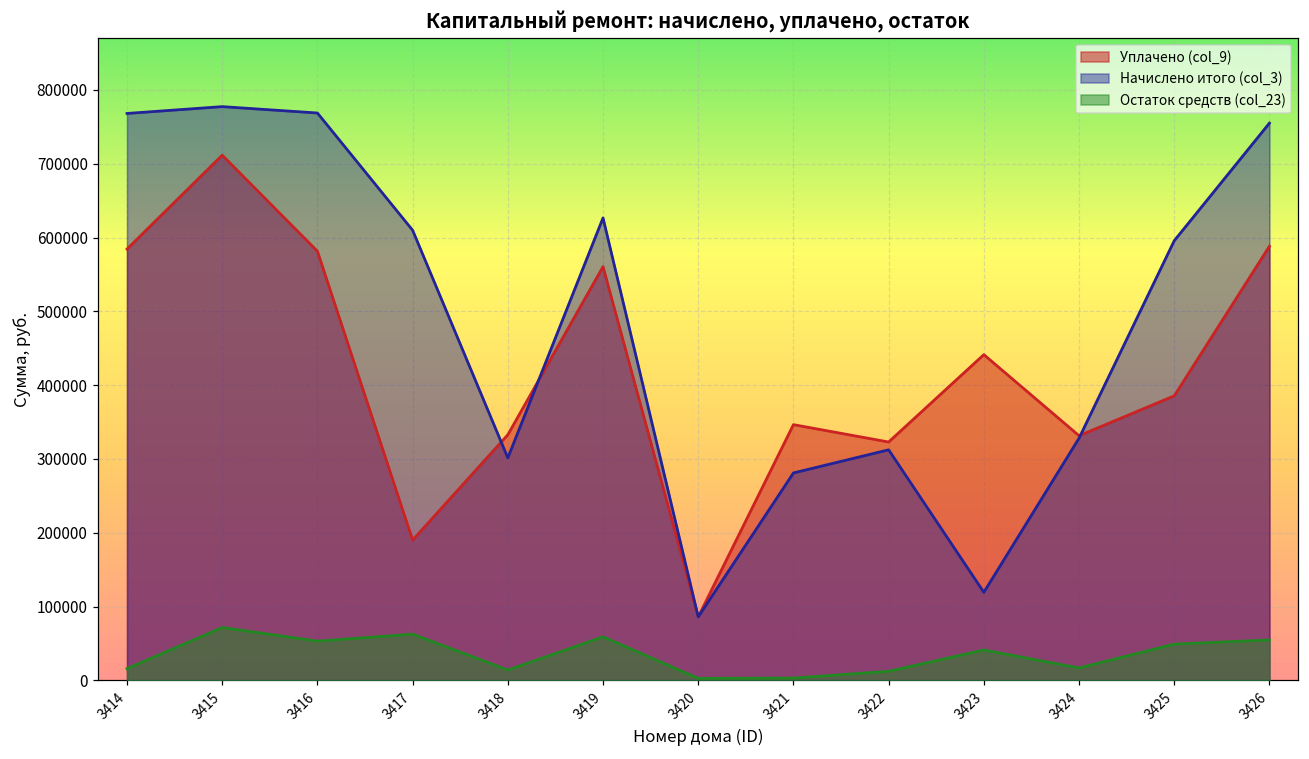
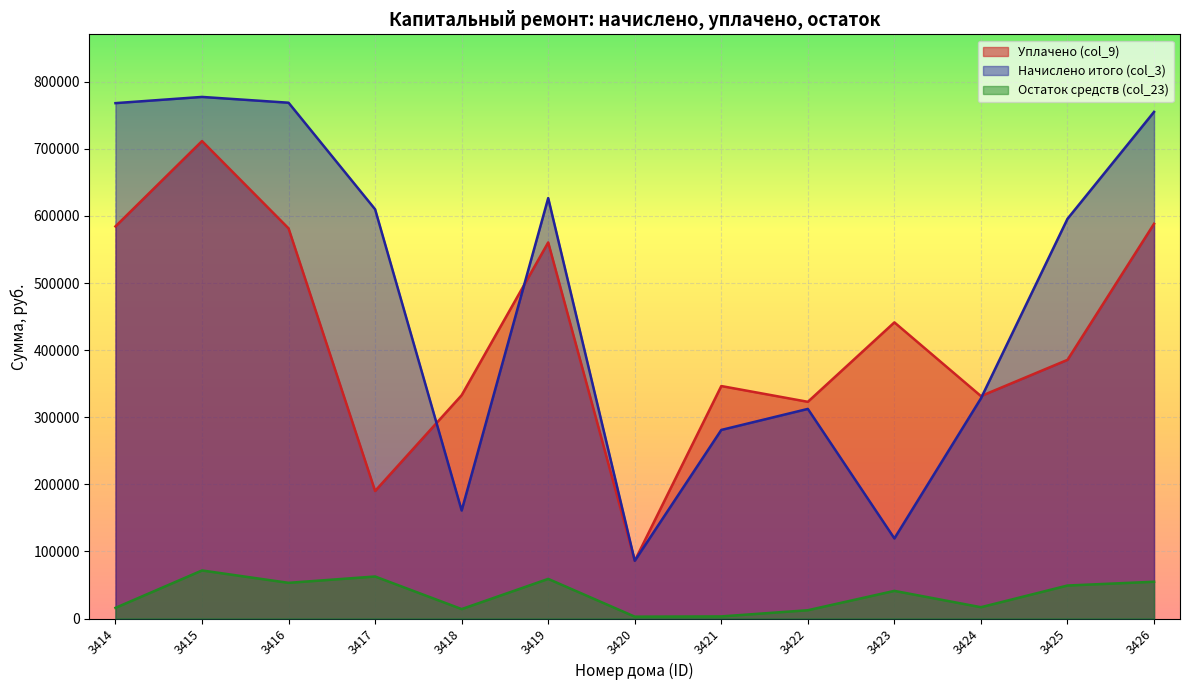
  {
    "Уплачено (col_9)": {
      "3414": 580000,
      "3415": 710000,
      "3416": 580000,
      "3417": 190000,
      "3418": 330000,
      "3419": 560000,
      "3421": 350000,
      "3422": 320000,
      "3423": 440000,
      "3425": 390000,
      "3426": 590000
    },
    "Начислено итого (col_3)": {
      "3414": 770000,
      "3415": 780000,
      "3416": 770000,
      "3417": 610000,
-     "3418": 300000,
+     "3418": 160000,
      "3419": 630000,
      "3421": 280000,
      "3422": 310000,
      "3423": 120000,
      "3425": 600000,
      "3426": 760000
    },
    "Остаток средств (col_23)": {
      "3414": 20000,
      "3415": 70000,
      "3416": 50000,
      "3417": 60000,
      "3418": 10000,
      "3419": 60000,
      "3420": 0,
      "3421": 0,
      "3422": 10000,
      "3423": 40000,
      "3424": 20000,
      "3425": 50000,
      "3426": 50000
    }
  }
